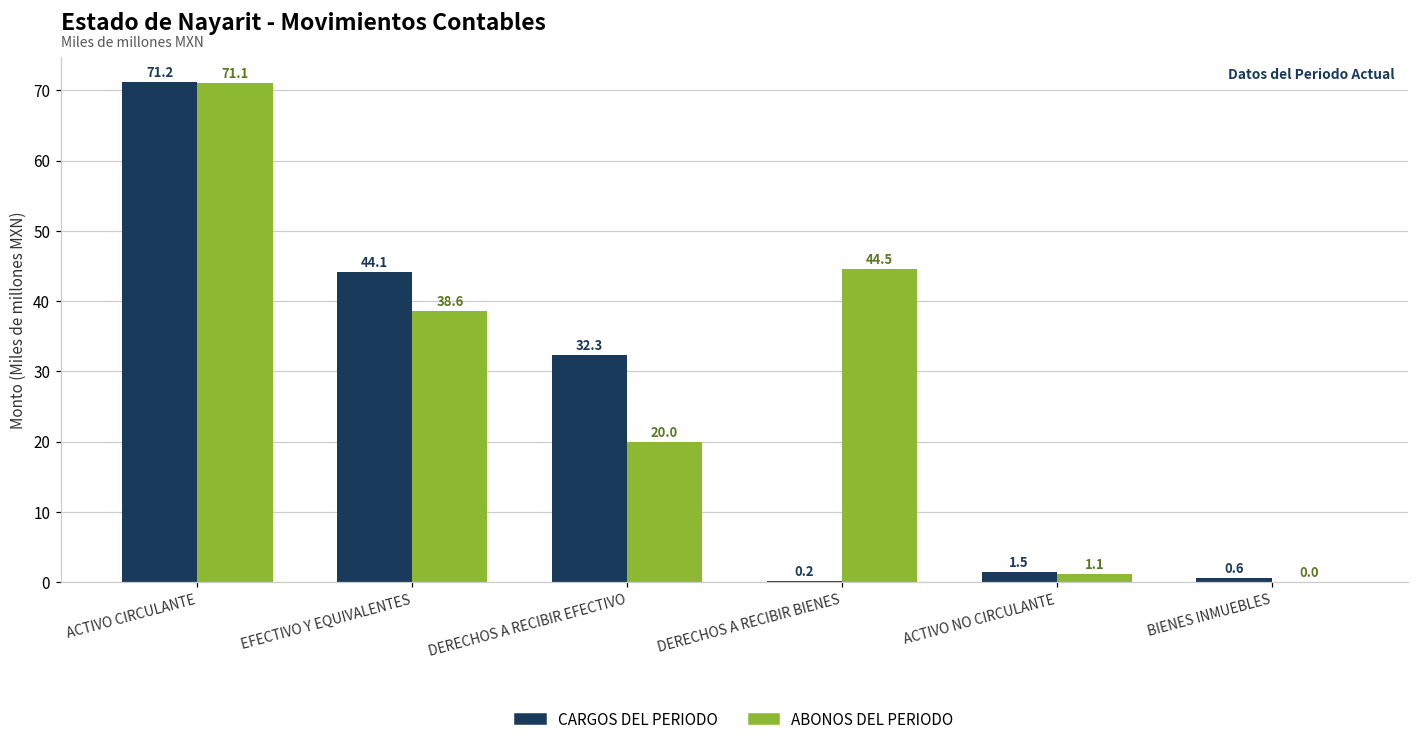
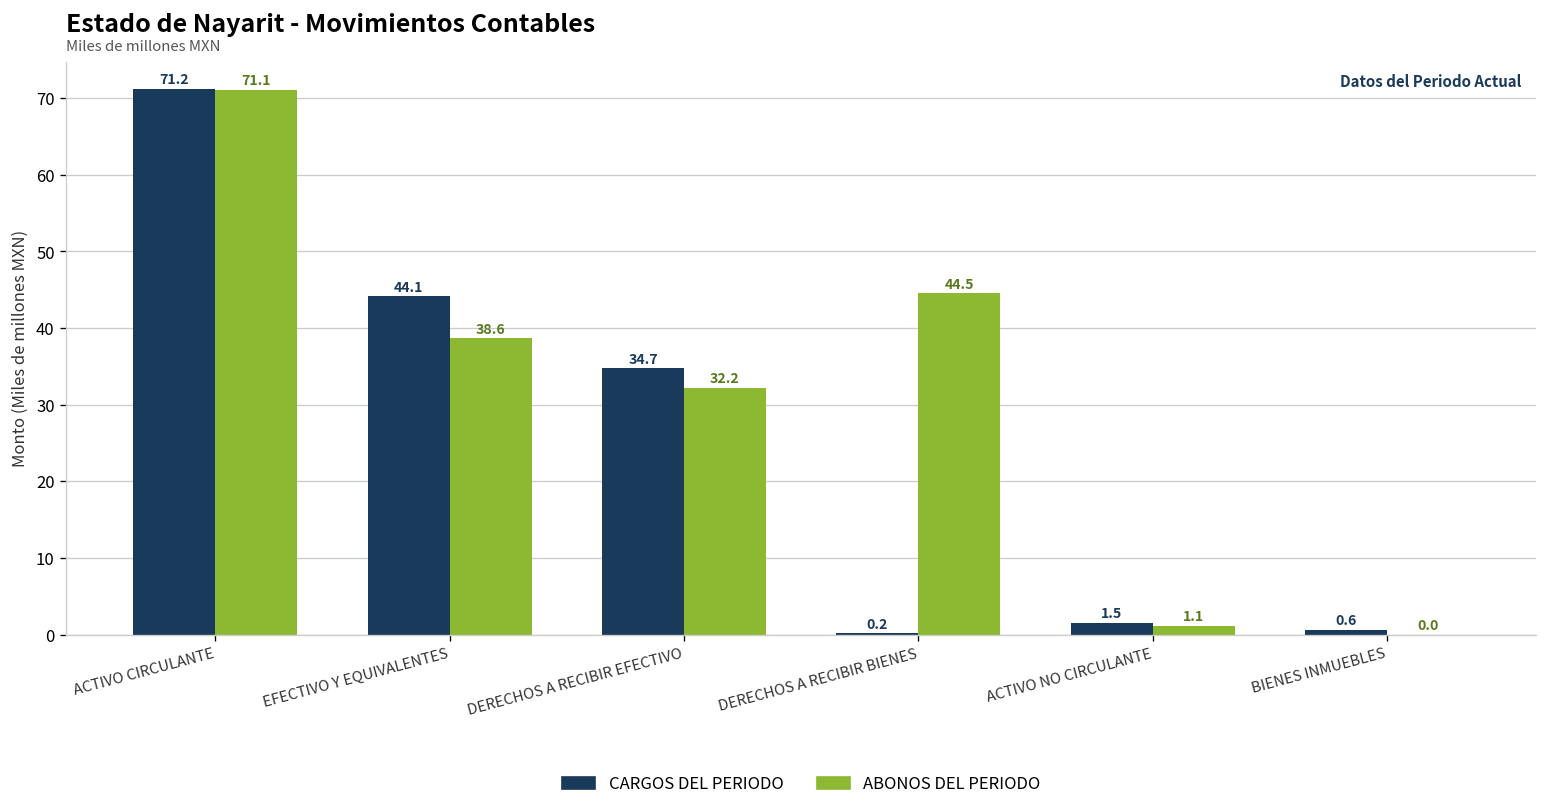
  {
    "CARGOS DEL PERIODO": {
      "ACTIVO CIRCULANTE": 71.2,
      "EFECTIVO Y EQUIVALENTES": 44.1,
-     "DERECHOS A RECIBIR EFECTIVO": 32.3,
+     "DERECHOS A RECIBIR EFECTIVO": 34.7,
      "DERECHOS A RECIBIR BIENES": 0.2,
      "ACTIVO NO CIRCULANTE": 1.5,
      "BIENES INMUEBLES": 0.6
    },
    "ABONOS DEL PERIODO": {
      "ACTIVO CIRCULANTE": 71.1,
      "EFECTIVO Y EQUIVALENTES": 38.6,
-     "DERECHOS A RECIBIR EFECTIVO": 20.0,
+     "DERECHOS A RECIBIR EFECTIVO": 32.2,
      "DERECHOS A RECIBIR BIENES": 44.5,
      "ACTIVO NO CIRCULANTE": 1.1,
      "BIENES INMUEBLES": 0.0
    }
  }
